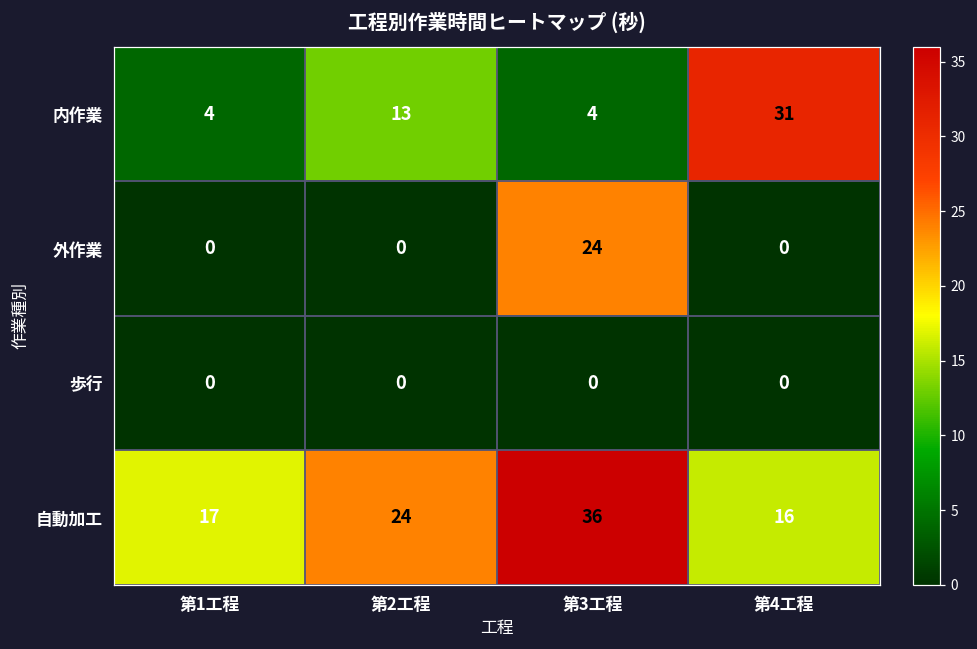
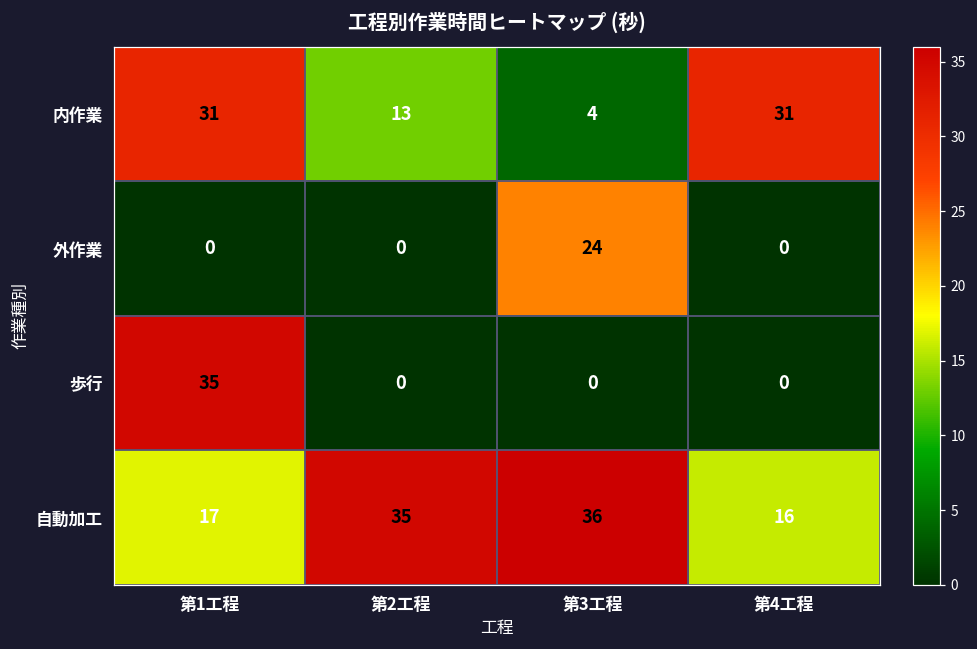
  {
    "内作業": {
-     "第1工程": 4,
+     "第1工程": 31,
      "第2工程": 13,
      "第3工程": 4,
      "第4工程": 31
    },
    "外作業": {
      "第1工程": 0,
      "第2工程": 0,
      "第3工程": 24,
      "第4工程": 0
    },
    "歩行": {
-     "第1工程": 0,
+     "第1工程": 35,
      "第2工程": 0,
      "第3工程": 0,
      "第4工程": 0
    },
    "自動加工": {
      "第1工程": 17,
-     "第2工程": 24,
+     "第2工程": 35,
      "第3工程": 36,
      "第4工程": 16
    }
  }
